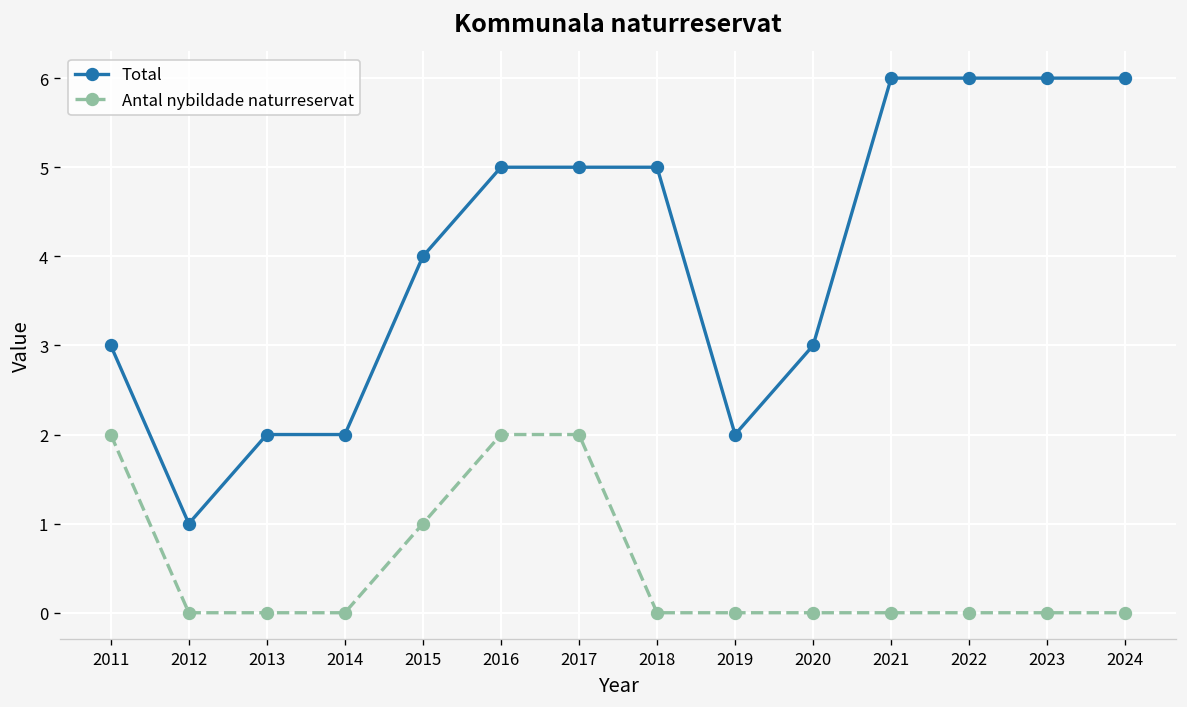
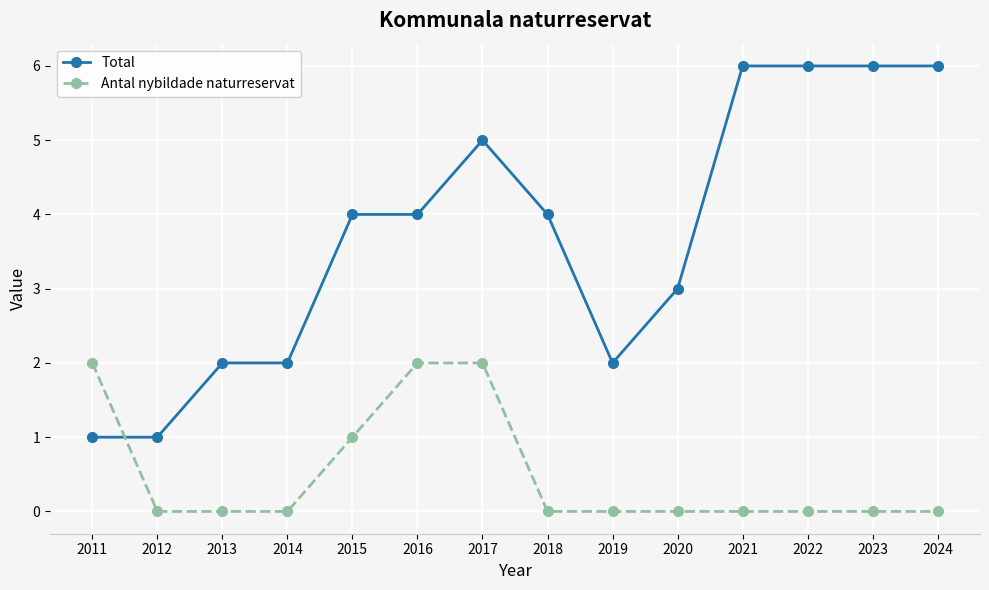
  {
    "Total": {
-     "2011": 3,
+     "2011": 1,
      "2012": 1,
      "2013": 2,
      "2014": 2,
      "2015": 4,
-     "2016": 5,
+     "2016": 4,
      "2017": 5,
-     "2018": 5,
+     "2018": 4,
      "2019": 2,
      "2020": 3,
      "2021": 6,
      "2022": 6,
      "2023": 6,
      "2024": 6
    },
    "Antal nybildade naturreservat": {
      "2011": 2,
      "2012": 0,
      "2013": 0,
      "2014": 0,
      "2015": 1,
      "2016": 2,
      "2017": 2,
      "2018": 0,
      "2019": 0,
      "2020": 0,
      "2021": 0,
      "2022": 0,
      "2023": 0,
      "2024": 0
    }
  }
